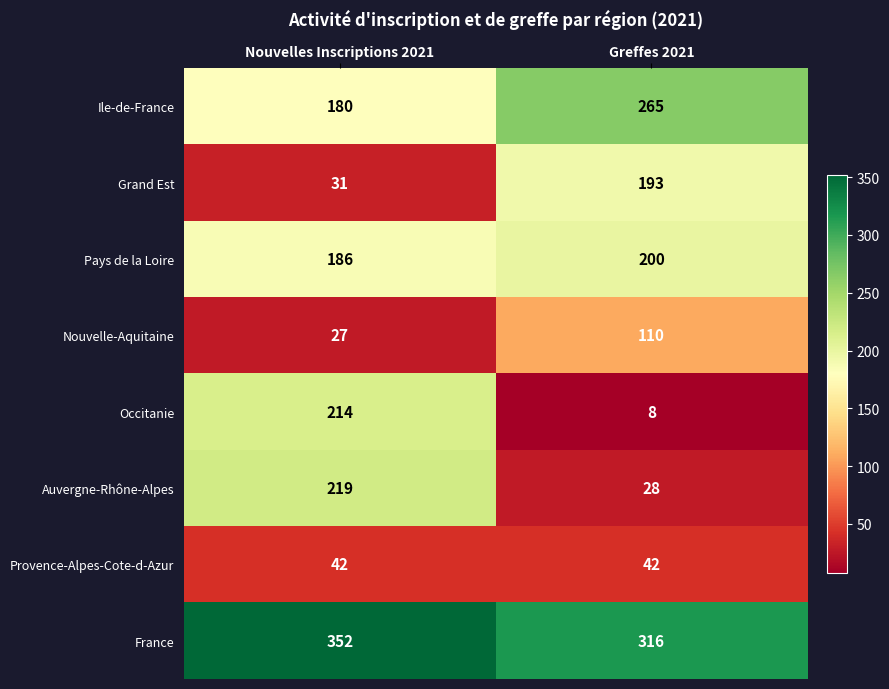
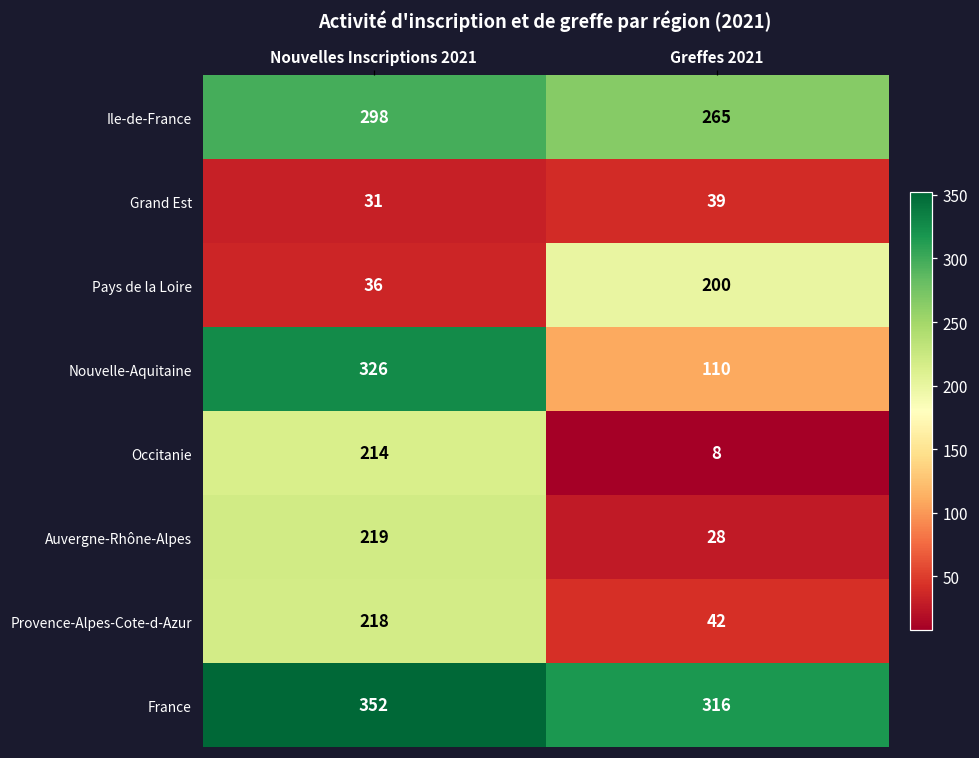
  {
    "Ile-de-France": {
-     "Nouvelles Inscriptions 2021": 180,
+     "Nouvelles Inscriptions 2021": 298,
      "Greffes 2021": 265
    },
    "Grand Est": {
      "Nouvelles Inscriptions 2021": 31,
-     "Greffes 2021": 193
+     "Greffes 2021": 39
    },
    "Pays de la Loire": {
-     "Nouvelles Inscriptions 2021": 186,
+     "Nouvelles Inscriptions 2021": 36,
      "Greffes 2021": 200
    },
    "Nouvelle-Aquitaine": {
-     "Nouvelles Inscriptions 2021": 27,
+     "Nouvelles Inscriptions 2021": 326,
      "Greffes 2021": 110
    },
    "Occitanie": {
      "Nouvelles Inscriptions 2021": 214,
      "Greffes 2021": 8
    },
    "Auvergne-Rhône-Alpes": {
      "Nouvelles Inscriptions 2021": 219,
      "Greffes 2021": 28
    },
    "Provence-Alpes-Cote-d-Azur": {
-     "Nouvelles Inscriptions 2021": 42,
+     "Nouvelles Inscriptions 2021": 218,
      "Greffes 2021": 42
    },
    "France": {
      "Nouvelles Inscriptions 2021": 352,
      "Greffes 2021": 316
    }
  }
